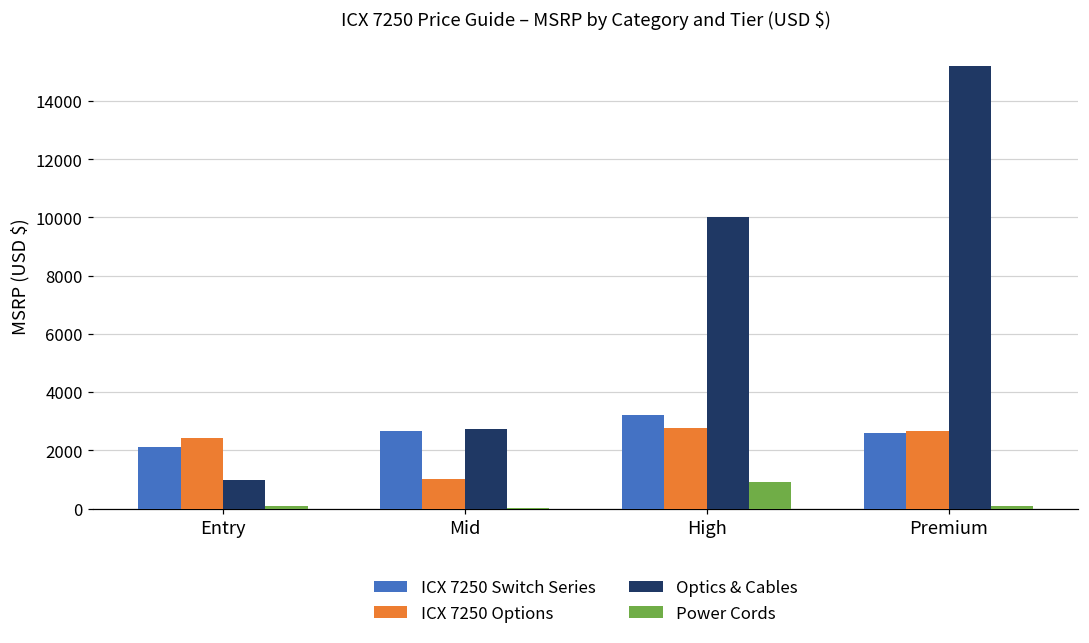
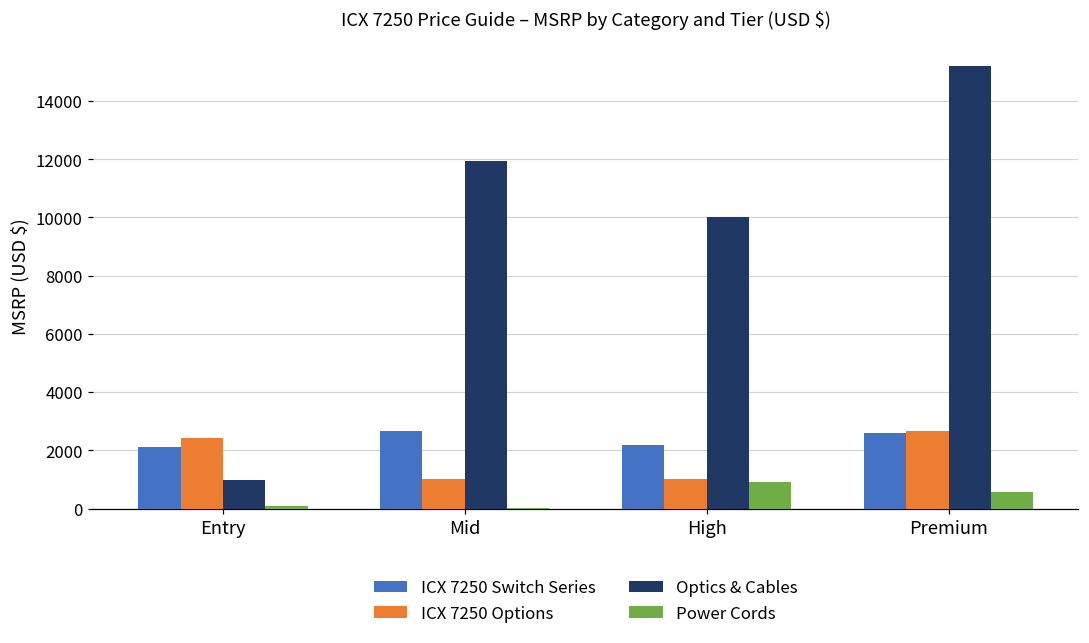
  {
    "ICX 7250 Switch Series": {
      "Entry": 2100,
      "Mid": 2700,
-     "High": 3200,
+     "High": 2200,
      "Premium": 2600
    },
    "ICX 7250 Options": {
      "Entry": 2400,
      "Mid": 1000,
-     "High": 2800,
+     "High": 1000,
      "Premium": 2700
    },
    "Optics & Cables": {
      "Entry": 1000,
-     "Mid": 2700,
+     "Mid": 11900,
      "High": 10000,
      "Premium": 15200
    },
    "Power Cords": {
      "High": 900,
-     "Premium": 100
+     "Premium": 600
    }
  }
